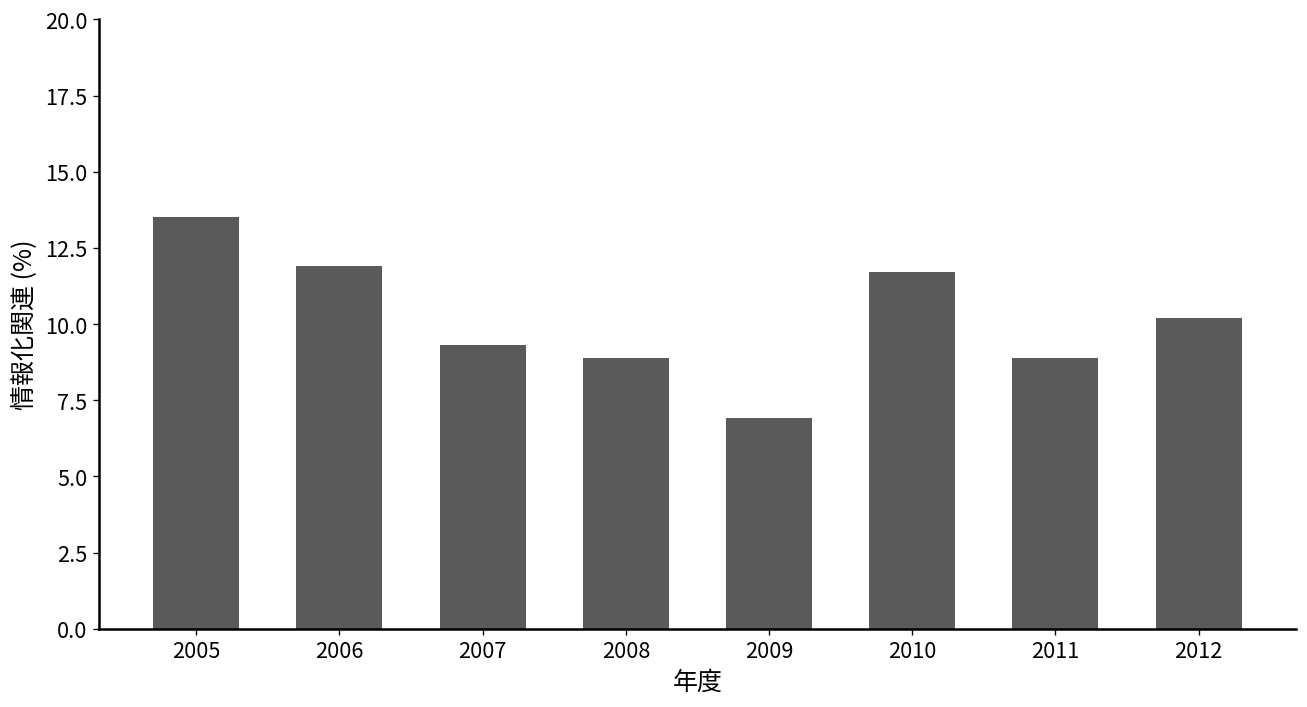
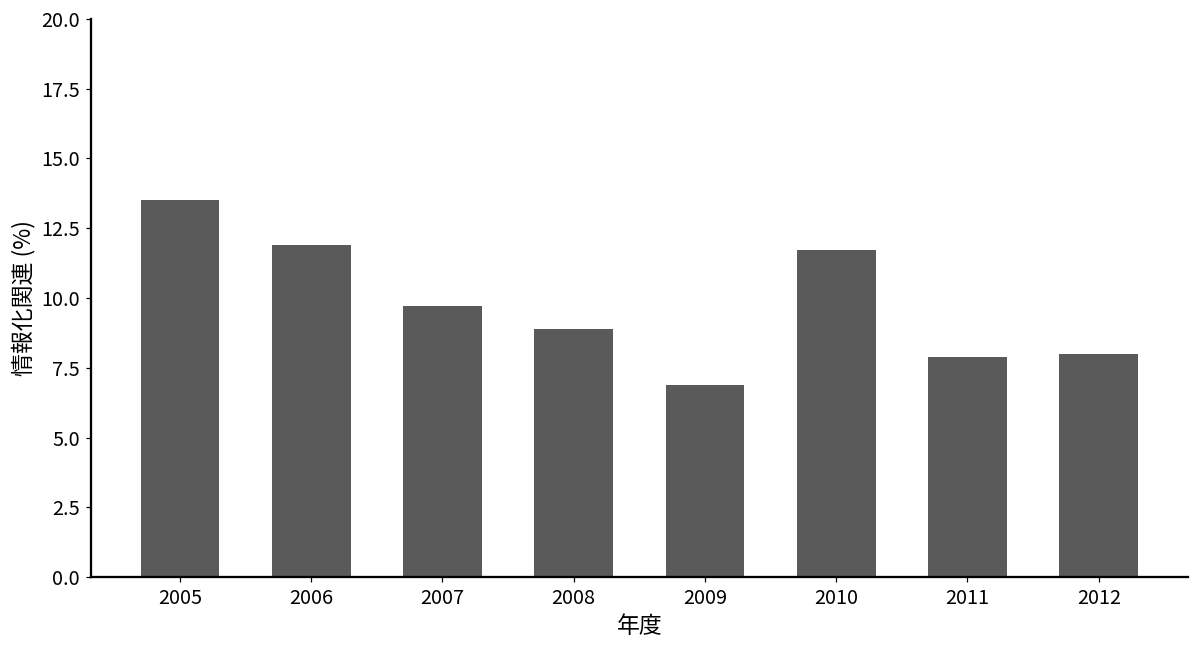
  {
    "2005": 13.5,
    "2006": 11.9,
-   "2007": 9.3,
+   "2007": 9.7,
    "2008": 8.9,
    "2009": 6.9,
    "2010": 11.7,
-   "2011": 8.9,
-   "2012": 10.2
+   "2011": 7.9,
+   "2012": 8.0
  }
